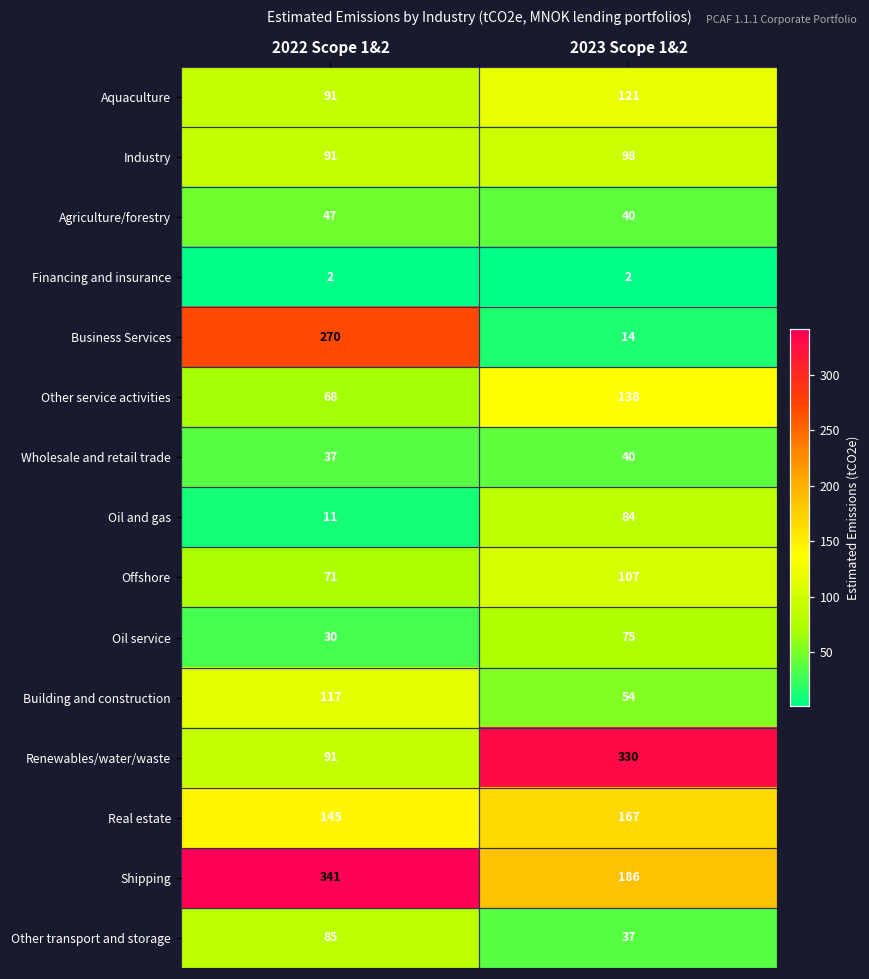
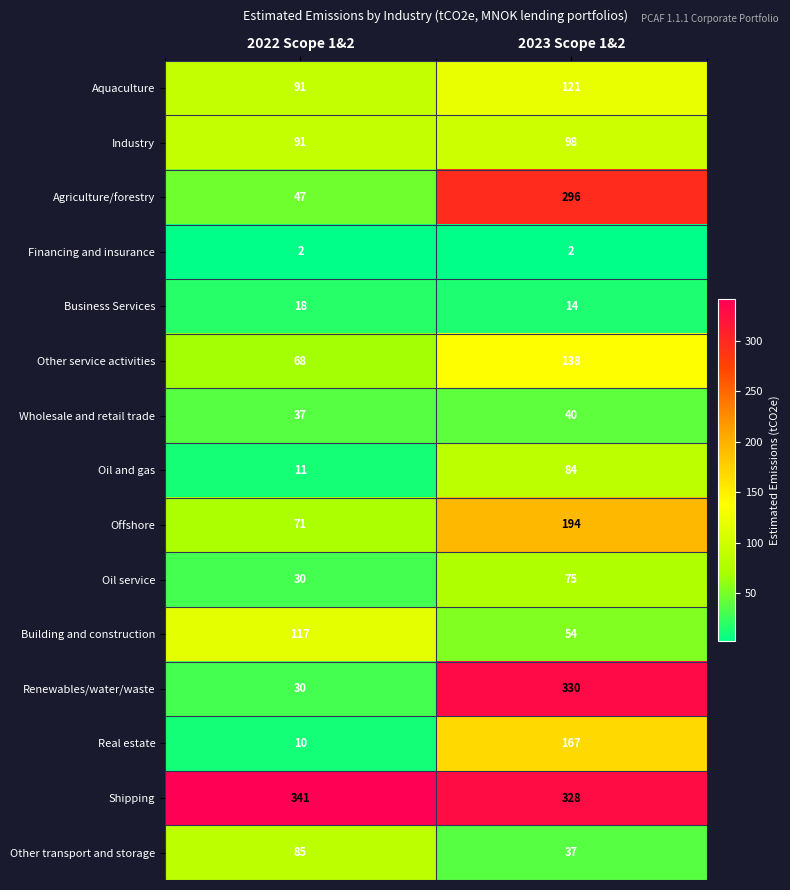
  {
    "Aquaculture": {
      "2022 Scope 1&2": 91,
      "2023 Scope 1&2": 121
    },
    "Industry": {
      "2022 Scope 1&2": 91,
      "2023 Scope 1&2": 98
    },
    "Agriculture/forestry": {
      "2022 Scope 1&2": 47,
-     "2023 Scope 1&2": 40
+     "2023 Scope 1&2": 296
    },
    "Financing and insurance": {
      "2022 Scope 1&2": 2,
      "2023 Scope 1&2": 2
    },
    "Business Services": {
-     "2022 Scope 1&2": 270,
+     "2022 Scope 1&2": 18,
      "2023 Scope 1&2": 14
    },
    "Other service activities": {
      "2022 Scope 1&2": 68,
      "2023 Scope 1&2": 138
    },
    "Wholesale and retail trade": {
      "2022 Scope 1&2": 37,
      "2023 Scope 1&2": 40
    },
    "Oil and gas": {
      "2022 Scope 1&2": 11,
      "2023 Scope 1&2": 84
    },
    "Offshore": {
      "2022 Scope 1&2": 71,
-     "2023 Scope 1&2": 107
+     "2023 Scope 1&2": 194
    },
    "Oil service": {
      "2022 Scope 1&2": 30,
      "2023 Scope 1&2": 75
    },
    "Building and construction": {
      "2022 Scope 1&2": 117,
      "2023 Scope 1&2": 54
    },
    "Renewables/water/waste": {
-     "2022 Scope 1&2": 91,
+     "2022 Scope 1&2": 30,
      "2023 Scope 1&2": 330
    },
    "Real estate": {
-     "2022 Scope 1&2": 145,
+     "2022 Scope 1&2": 10,
      "2023 Scope 1&2": 167
    },
    "Shipping": {
      "2022 Scope 1&2": 341,
-     "2023 Scope 1&2": 186
+     "2023 Scope 1&2": 328
    },
    "Other transport and storage": {
      "2022 Scope 1&2": 85,
      "2023 Scope 1&2": 37
    }
  }
